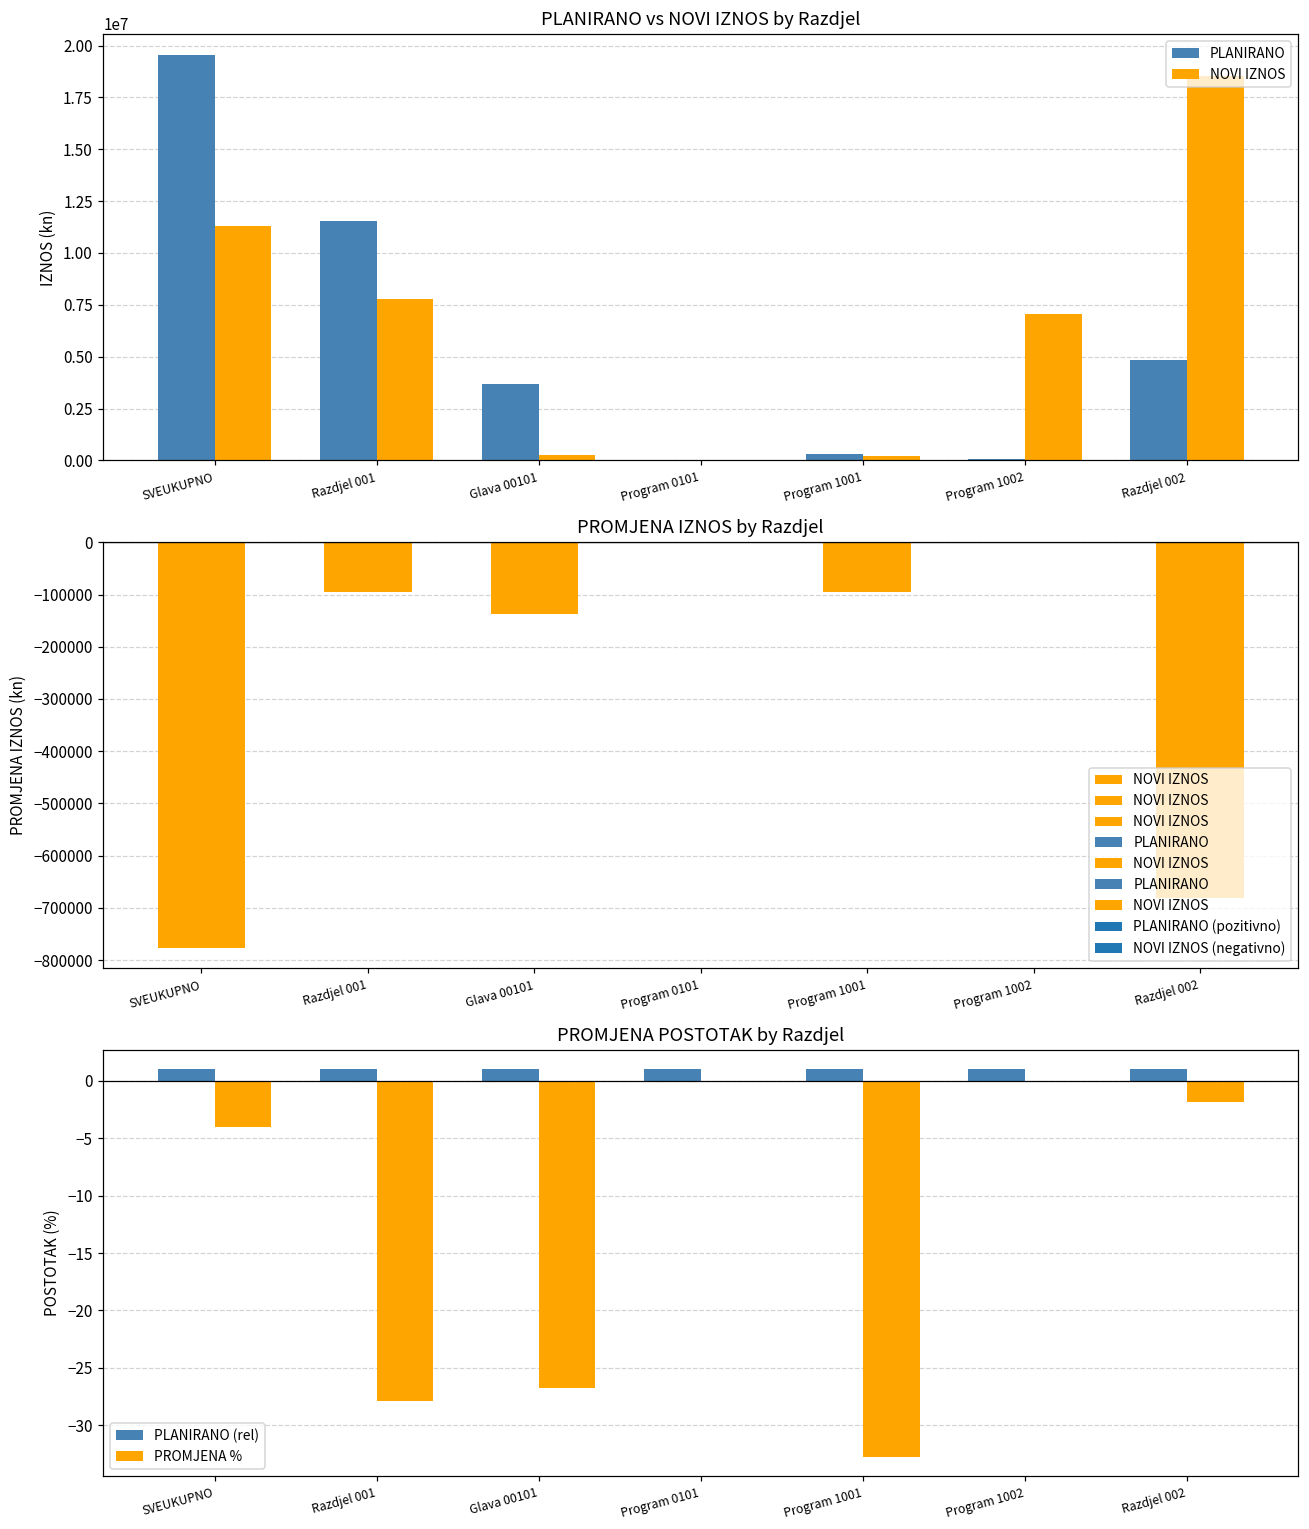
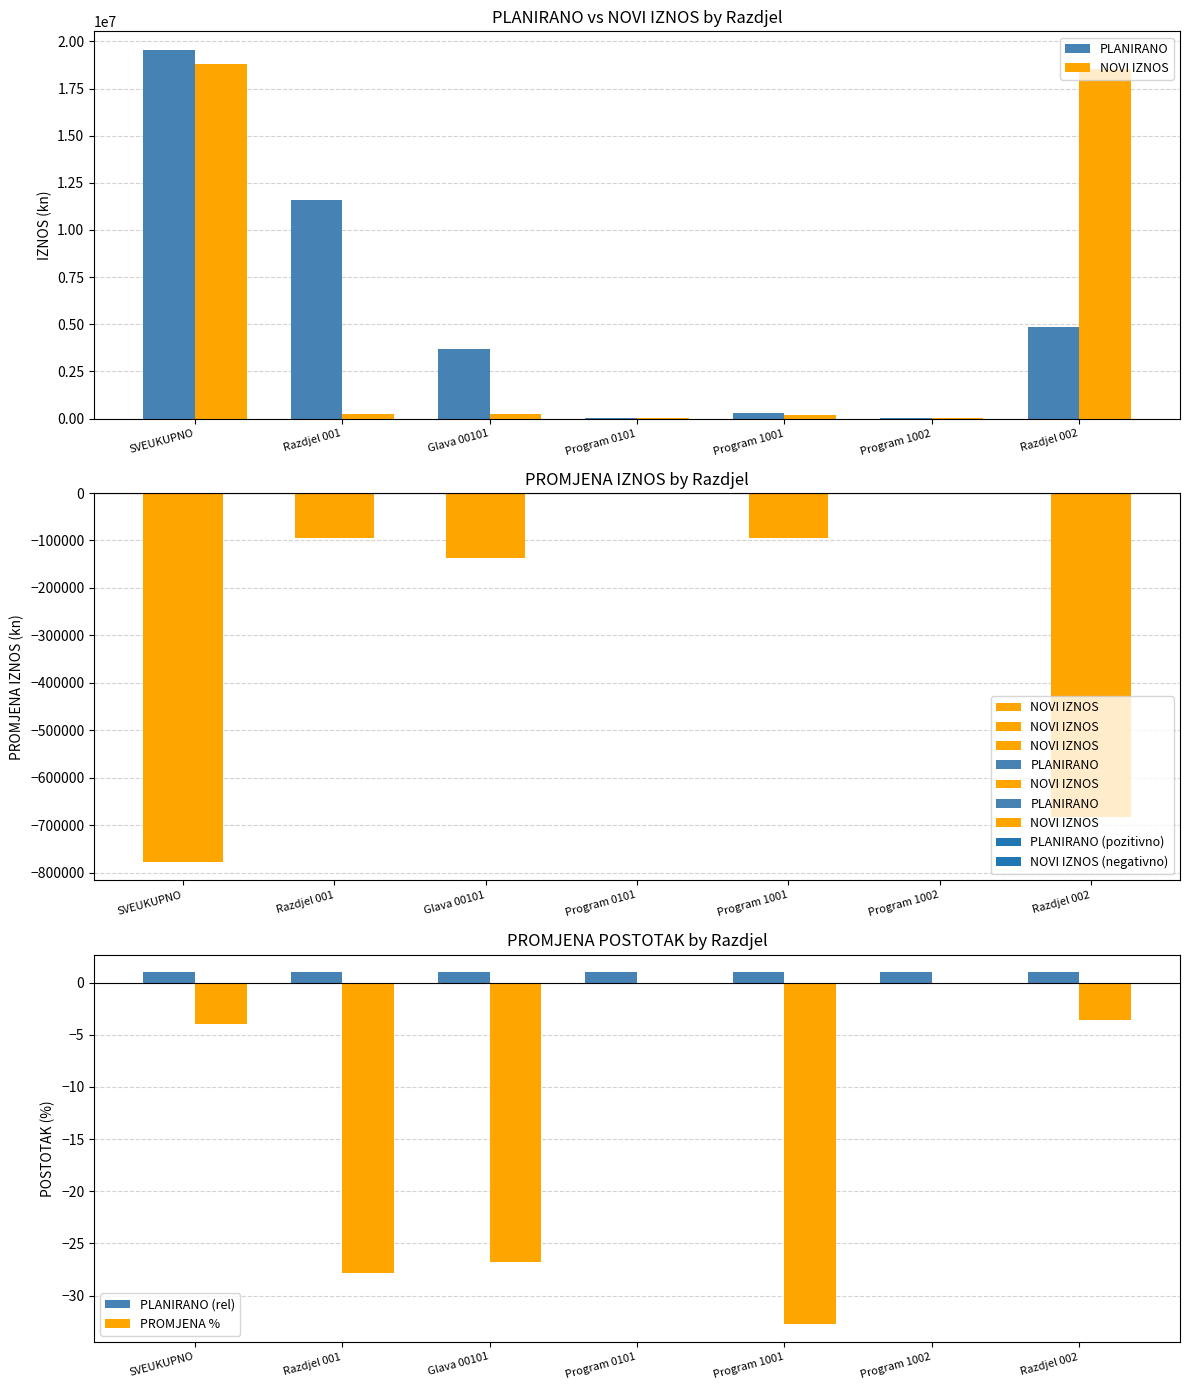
  {
    "PLANIRANO vs NOVI IZNOS by Razdjel": {
      "PLANIRANO": {
        "SVEUKUPNO": 19600000,
        "Razdjel 001": 11600000,
        "Glava 00101": 3700000,
        "Program 1001": 300000,
        "Razdjel 002": 4800000
      },
      "NOVI IZNOS": {
-       "SVEUKUPNO": 11300000,
-       "Razdjel 001": 7800000,
+       "SVEUKUPNO": 18800000,
+       "Razdjel 001": 300000,
        "Glava 00101": 300000,
        "Program 1001": 200000,
-       "Program 1002": 7100000
+       "Program 1002": 100000
      }
    },
    "PROMJENA IZNOS by Razdjel": {
      "SVEUKUPNO": -780000,
      "Razdjel 001": -100000,
      "Glava 00101": -140000,
      "Program 0101": 0,
      "Program 1001": -100000,
      "Program 1002": 0
    },
    "PROMJENA POSTOTAK by Razdjel": {
      "PLANIRANO (rel)": {
        "SVEUKUPNO": 1.0,
        "Razdjel 001": 1.0,
        "Glava 00101": 1.0,
        "Program 0101": 1.0,
        "Program 1001": 1.0,
        "Program 1002": 1.0,
        "Razdjel 002": 1.0
      },
      "PROMJENA %": {
        "SVEUKUPNO": -4.0,
        "Razdjel 001": -27.9,
        "Glava 00101": -26.8,
        "Program 0101": 0.0,
        "Program 1001": -32.8,
        "Program 1002": 0.0,
-       "Razdjel 002": -1.9
+       "Razdjel 002": -3.6
      }
    }
  }
